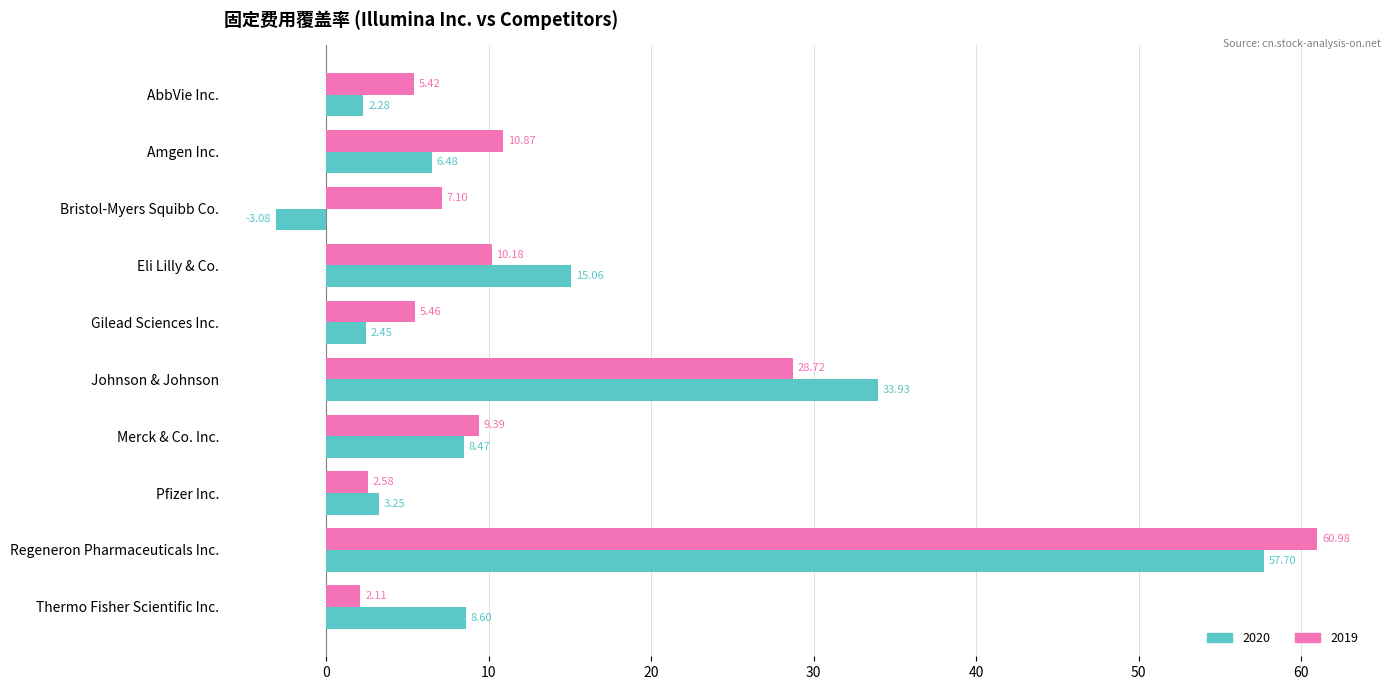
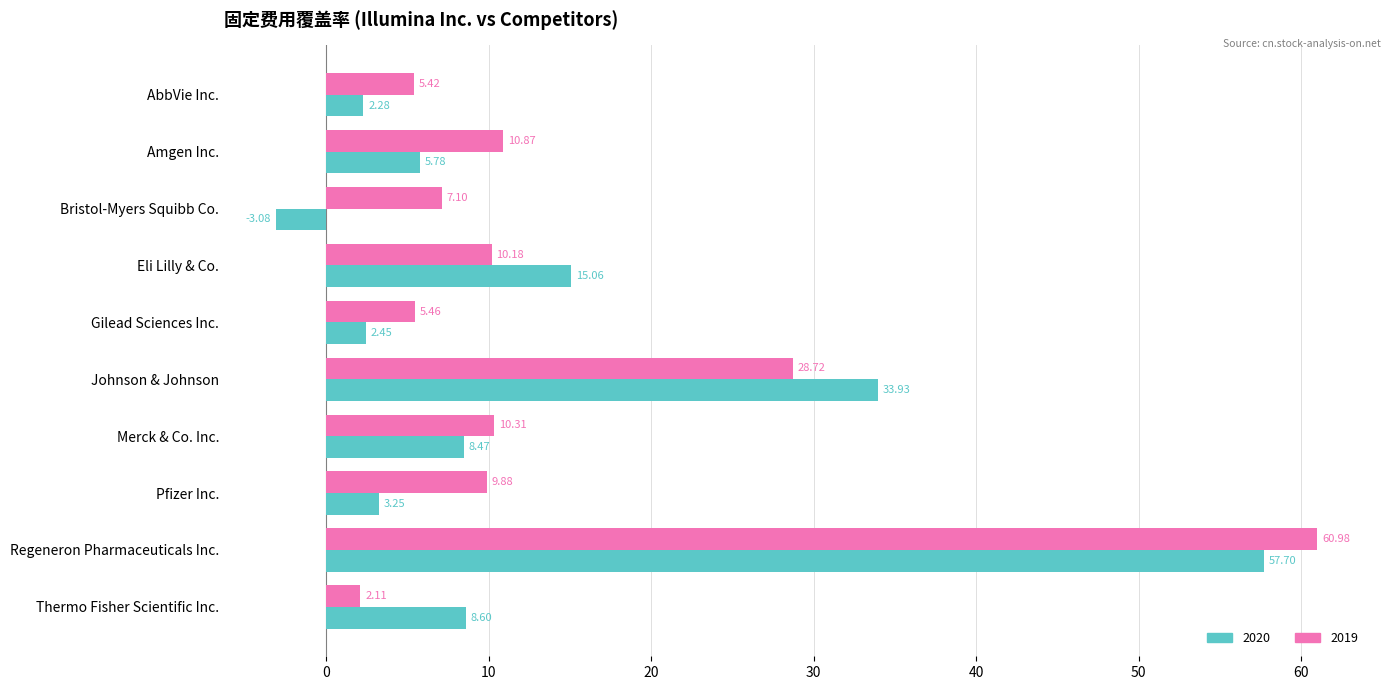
  {
    "2020": {
      "AbbVie Inc.": 2.28,
-     "Amgen Inc.": 6.48,
+     "Amgen Inc.": 5.78,
      "Bristol-Myers Squibb Co.": -3.08,
      "Eli Lilly & Co.": 15.06,
      "Gilead Sciences Inc.": 2.45,
      "Johnson & Johnson": 33.93,
      "Merck & Co. Inc.": 8.47,
      "Pfizer Inc.": 3.25,
      "Regeneron Pharmaceuticals Inc.": 57.70,
      "Thermo Fisher Scientific Inc.": 8.60
    },
    "2019": {
      "AbbVie Inc.": 5.42,
      "Amgen Inc.": 10.87,
      "Bristol-Myers Squibb Co.": 7.10,
      "Eli Lilly & Co.": 10.18,
      "Gilead Sciences Inc.": 5.46,
      "Johnson & Johnson": 28.72,
-     "Merck & Co. Inc.": 9.39,
-     "Pfizer Inc.": 2.58,
+     "Merck & Co. Inc.": 10.31,
+     "Pfizer Inc.": 9.88,
      "Regeneron Pharmaceuticals Inc.": 60.98,
      "Thermo Fisher Scientific Inc.": 2.11
    }
  }
